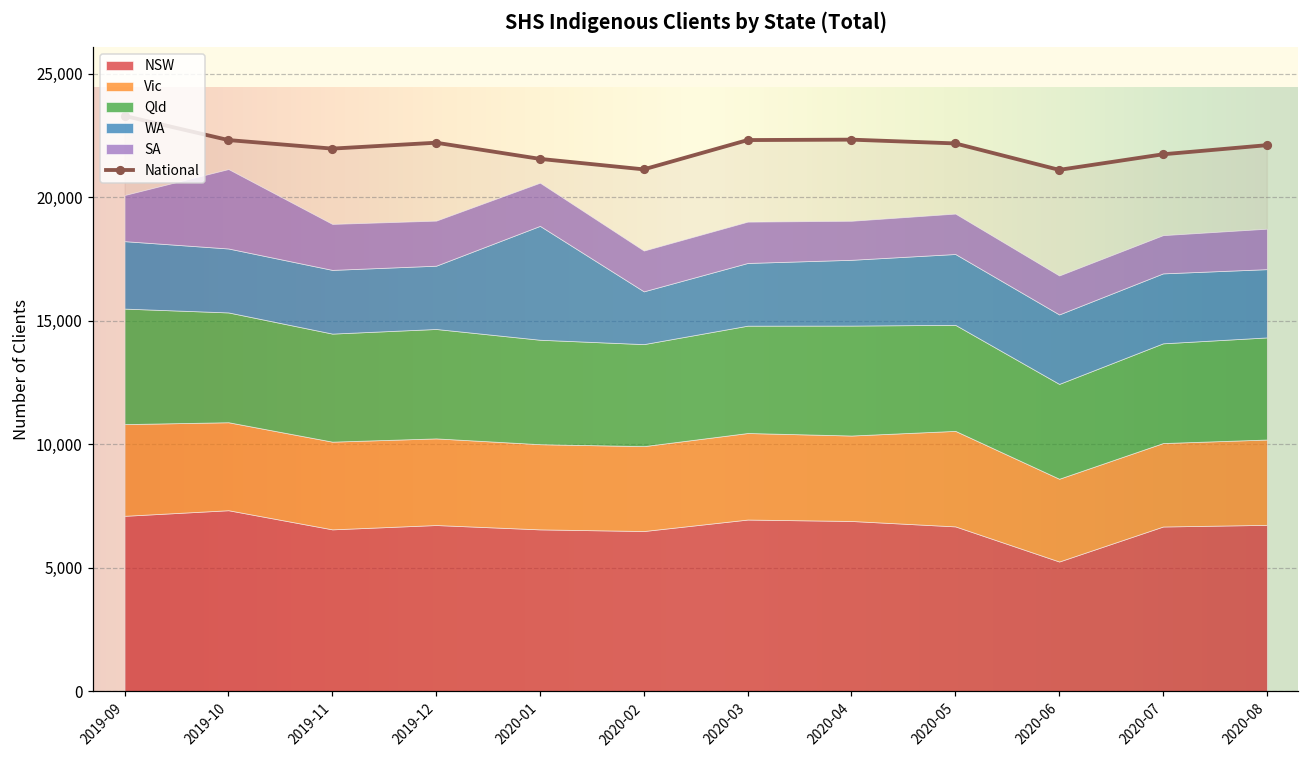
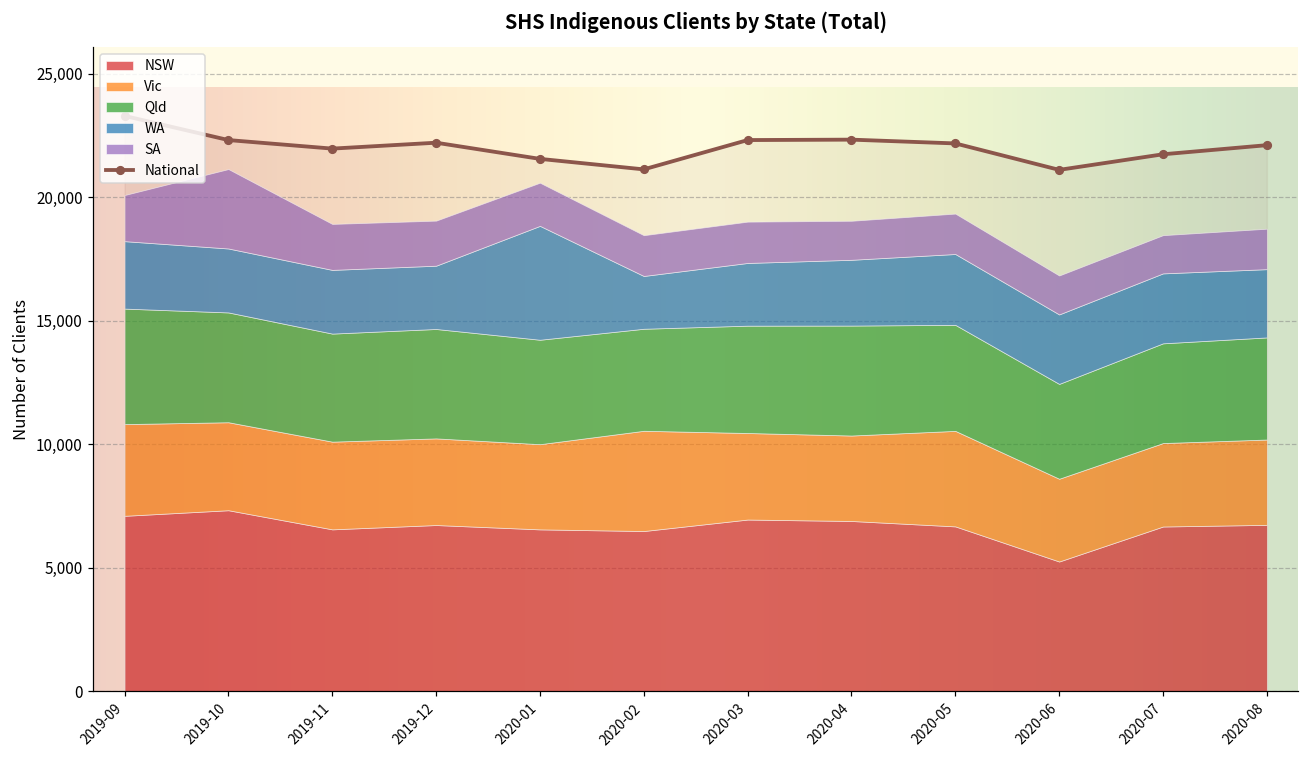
  {
    "NSW": {
      "2019-09": "7,100",
      "2019-10": "7,300",
      "2019-11": "6,600",
      "2019-12": "6,700",
      "2020-01": "6,500",
      "2020-02": "6,500",
      "2020-03": "6,900",
      "2020-04": "6,900",
      "2020-05": "6,700",
      "2020-06": "5,200",
      "2020-07": "6,700",
      "2020-08": "6,700"
    },
    "Vic": {
      "2019-09": "3,700",
      "2019-10": "3,600",
      "2019-11": "3,600",
      "2019-12": "3,500",
      "2020-01": "3,400",
-     "2020-02": "3,400",
+     "2020-02": "4,100",
      "2020-03": "3,500",
      "2020-04": "3,500",
      "2020-05": "3,900",
      "2020-06": "3,400",
      "2020-07": "3,400",
      "2020-08": "3,500"
    },
    "Qld": {
      "2019-09": "4,700",
      "2019-10": "4,400",
      "2019-11": "4,400",
      "2019-12": "4,400",
      "2020-01": "4,200",
      "2020-02": "4,100",
      "2020-03": "4,300",
      "2020-04": "4,500",
      "2020-05": "4,300",
      "2020-06": "3,800",
      "2020-07": "4,000",
      "2020-08": "4,100"
    },
    "WA": {
      "2019-09": "2,700",
      "2019-10": "2,600",
      "2019-11": "2,600",
      "2019-12": "2,600",
      "2020-01": "4,600",
      "2020-02": "2,100",
      "2020-03": "2,500",
      "2020-04": "2,700",
      "2020-05": "2,900",
      "2020-06": "2,800",
      "2020-07": "2,800",
      "2020-08": "2,800"
    },
    "SA": {
      "2019-09": "1,900",
      "2019-10": "3,200",
      "2019-11": "1,900",
      "2019-12": "1,800",
      "2020-01": "1,700",
      "2020-02": "1,700",
      "2020-03": "1,700",
      "2020-04": "1,600",
      "2020-05": "1,600",
      "2020-06": "1,600",
      "2020-07": "1,500",
      "2020-08": "1,600"
    },
    "National": {
      "2019-10": "22,300",
      "2019-11": "22,000",
      "2019-12": "22,200",
      "2020-01": "21,600",
      "2020-02": "21,100",
      "2020-03": "22,300",
      "2020-04": "22,300",
      "2020-05": "22,200",
      "2020-06": "21,100",
      "2020-07": "21,700",
      "2020-08": "22,100"
    }
  }
